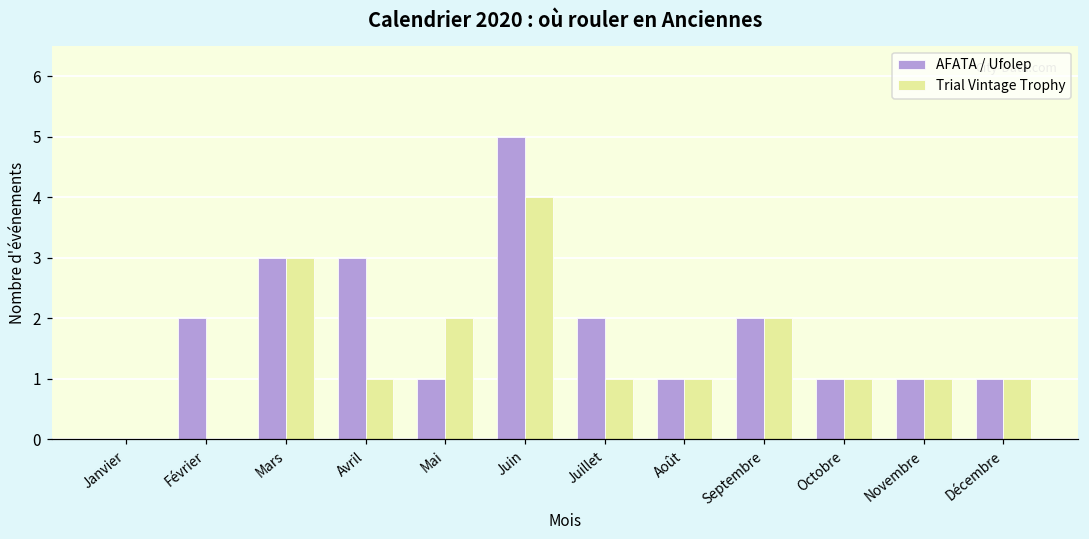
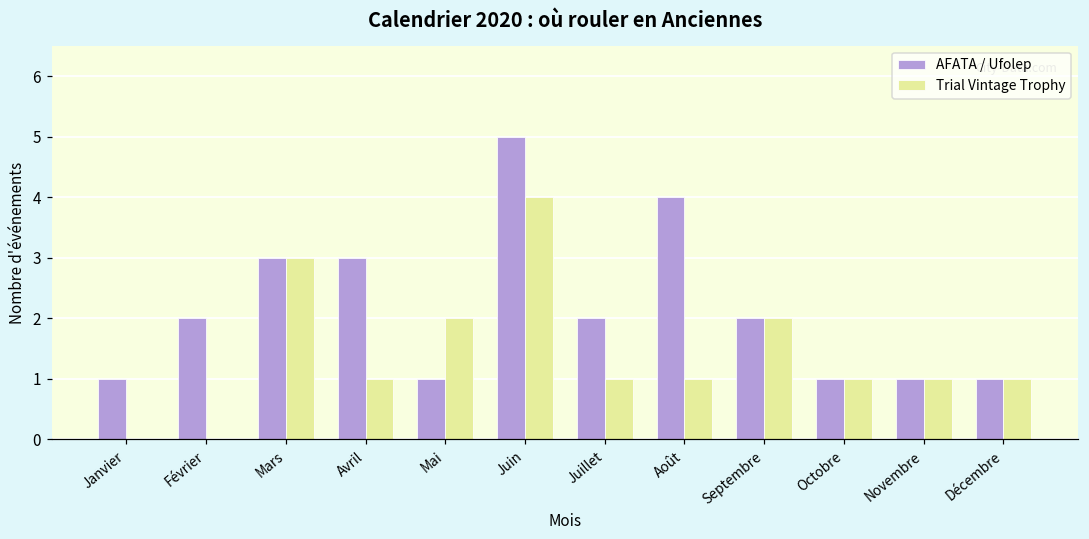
  {
    "AFATA / Ufolep": {
-     "Janvier": 0,
+     "Janvier": 1,
      "Février": 2,
      "Mars": 3,
      "Avril": 3,
      "Mai": 1,
      "Juin": 5,
      "Juillet": 2,
-     "Août": 1,
+     "Août": 4,
      "Septembre": 2,
      "Octobre": 1,
      "Novembre": 1,
      "Décembre": 1
    },
    "Trial Vintage Trophy": {
      "Janvier": 0,
      "Février": 0,
      "Mars": 3,
      "Avril": 1,
      "Mai": 2,
      "Juin": 4,
      "Juillet": 1,
      "Août": 1,
      "Septembre": 2,
      "Octobre": 1,
      "Novembre": 1,
      "Décembre": 1
    }
  }
